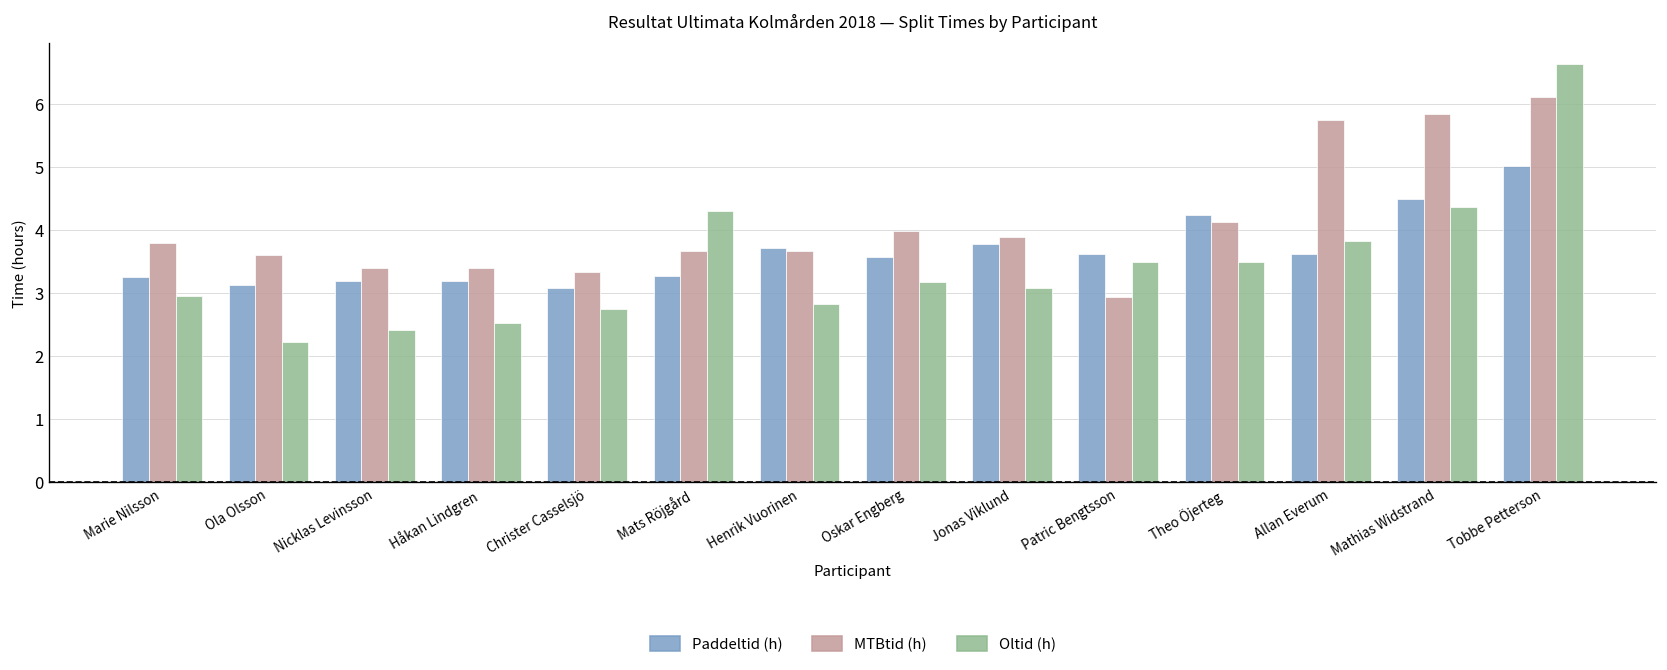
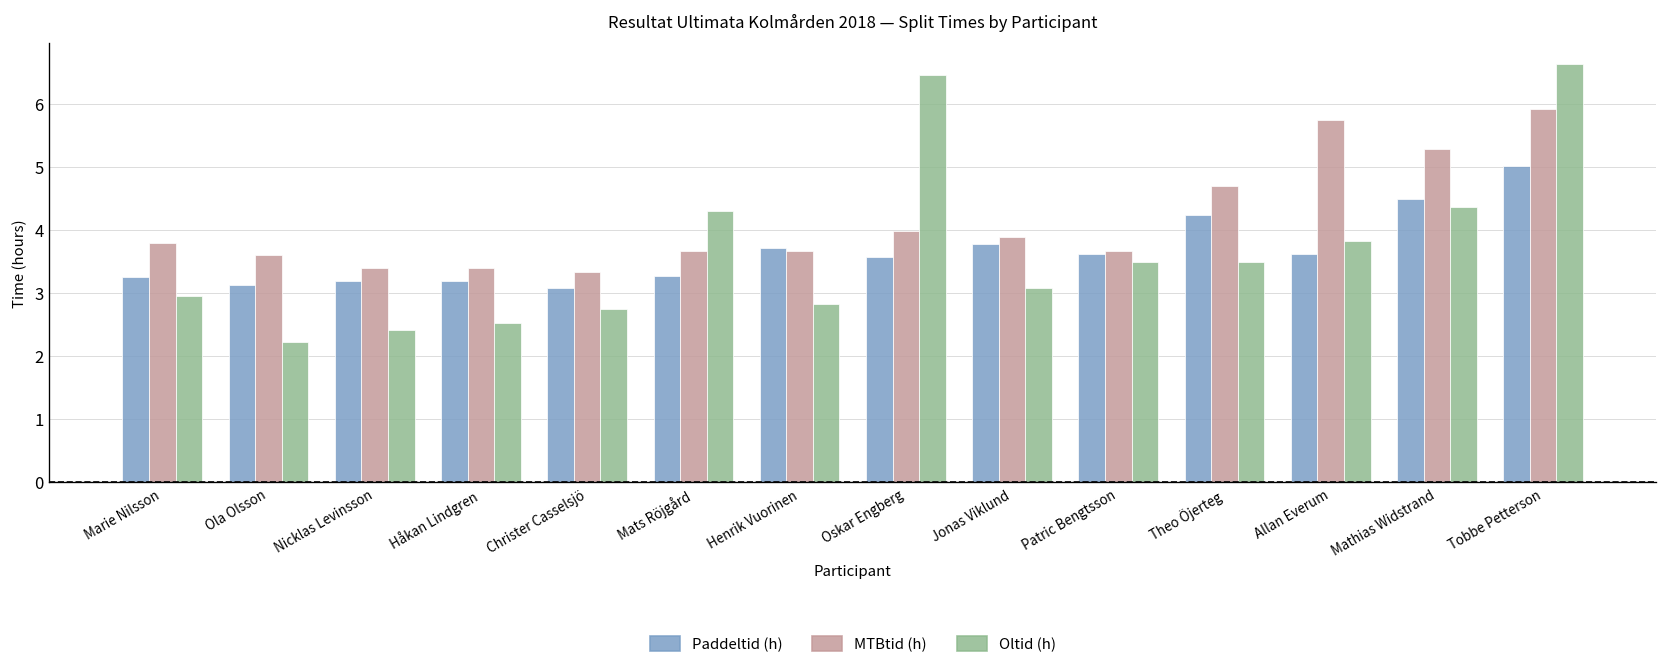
  {
    "Paddeltid (h)": {
      "Marie Nilsson": 3.2,
      "Ola Olsson": 3.1,
      "Nicklas Levinsson": 3.2,
      "Håkan Lindgren": 3.2,
      "Christer Casselsjö": 3.1,
      "Mats Röjgård": 3.3,
      "Henrik Vuorinen": 3.7,
      "Oskar Engberg": 3.6,
      "Jonas Viklund": 3.8,
      "Patric Bengtsson": 3.6,
      "Theo Öjerteg": 4.2,
      "Allan Everum": 3.6,
      "Mathias Widstrand": 4.5,
      "Tobbe Petterson": 5.0
    },
    "MTBtid (h)": {
      "Marie Nilsson": 3.8,
      "Ola Olsson": 3.6,
      "Nicklas Levinsson": 3.4,
      "Håkan Lindgren": 3.4,
      "Christer Casselsjö": 3.3,
      "Mats Röjgård": 3.7,
      "Henrik Vuorinen": 3.7,
      "Oskar Engberg": 4.0,
      "Jonas Viklund": 3.9,
-     "Patric Bengtsson": 2.9,
-     "Theo Öjerteg": 4.1,
+     "Patric Bengtsson": 3.7,
+     "Theo Öjerteg": 4.7,
      "Allan Everum": 5.7,
-     "Mathias Widstrand": 5.8,
-     "Tobbe Petterson": 6.1
+     "Mathias Widstrand": 5.3,
+     "Tobbe Petterson": 5.9
    },
    "Oltid (h)": {
      "Marie Nilsson": 3.0,
      "Ola Olsson": 2.2,
      "Nicklas Levinsson": 2.4,
      "Håkan Lindgren": 2.5,
      "Christer Casselsjö": 2.7,
      "Mats Röjgård": 4.3,
      "Henrik Vuorinen": 2.8,
-     "Oskar Engberg": 3.2,
+     "Oskar Engberg": 6.4,
      "Jonas Viklund": 3.1,
      "Patric Bengtsson": 3.5,
      "Theo Öjerteg": 3.5,
      "Allan Everum": 3.8,
      "Mathias Widstrand": 4.4,
      "Tobbe Petterson": 6.6
    }
  }
